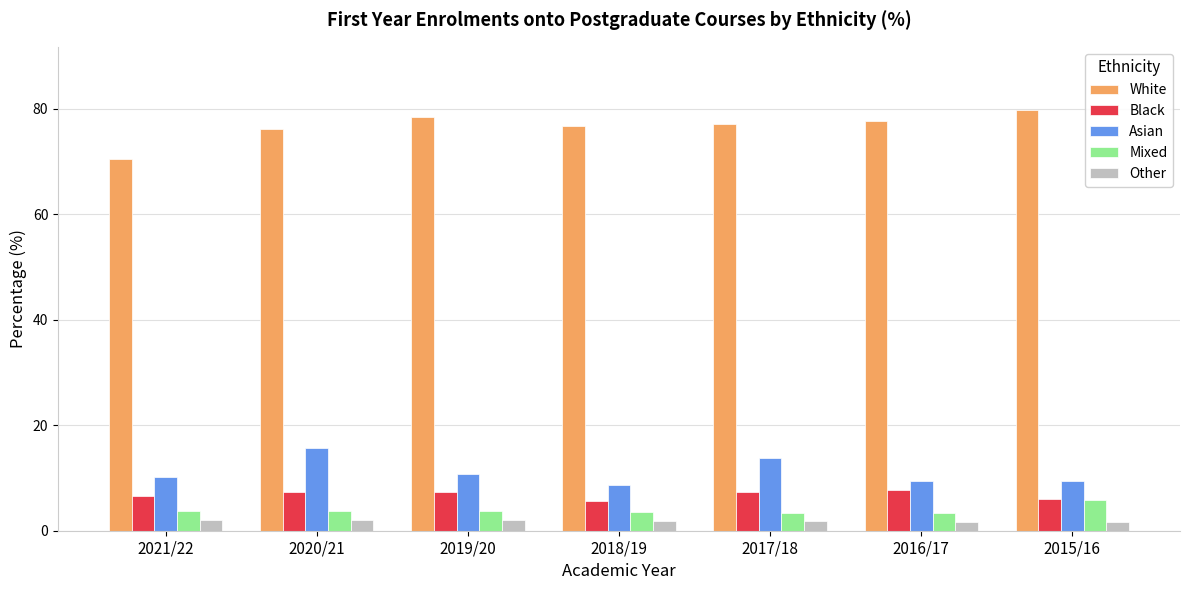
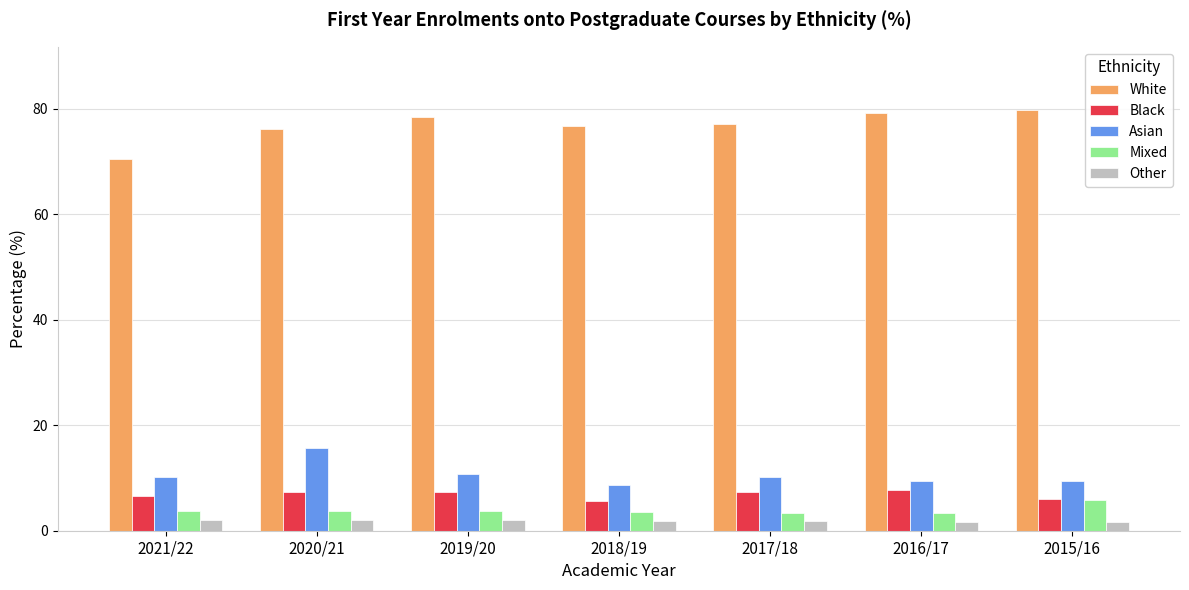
  {
    "White": {
      "2021/22": 70,
      "2020/21": 76,
      "2019/20": 79,
      "2018/19": 77,
      "2017/18": 77,
-     "2016/17": 78,
+     "2016/17": 79,
      "2015/16": 80
    },
    "Black": {
      "2021/22": 7,
      "2020/21": 7,
      "2019/20": 7,
      "2018/19": 6,
      "2017/18": 7,
      "2016/17": 8,
      "2015/16": 6
    },
    "Asian": {
      "2021/22": 10,
      "2020/21": 16,
      "2019/20": 11,
      "2018/19": 9,
-     "2017/18": 14,
+     "2017/18": 10,
      "2016/17": 10,
      "2015/16": 9
    },
    "Mixed": {
      "2021/22": 4,
      "2020/21": 4,
      "2019/20": 4,
      "2018/19": 4,
      "2017/18": 3,
      "2016/17": 3,
      "2015/16": 6
    },
    "Other": {
      "2021/22": 2,
      "2020/21": 2,
      "2019/20": 2,
      "2018/19": 2,
      "2017/18": 2,
      "2016/17": 2,
      "2015/16": 2
    }
  }
